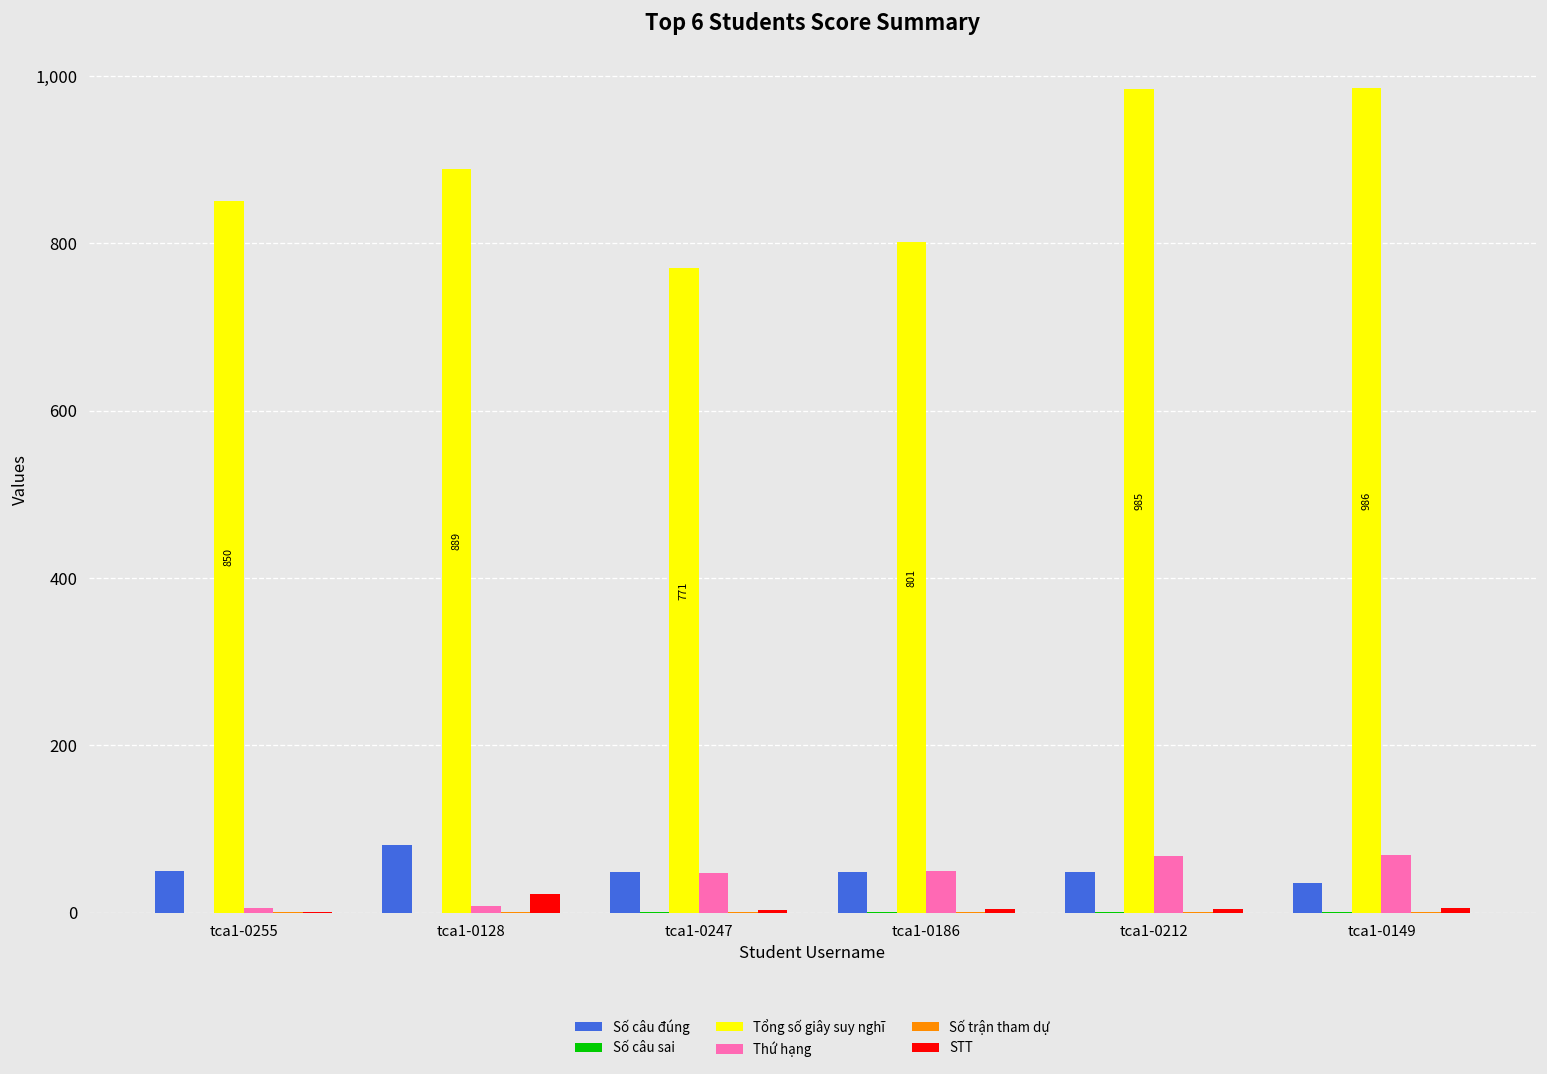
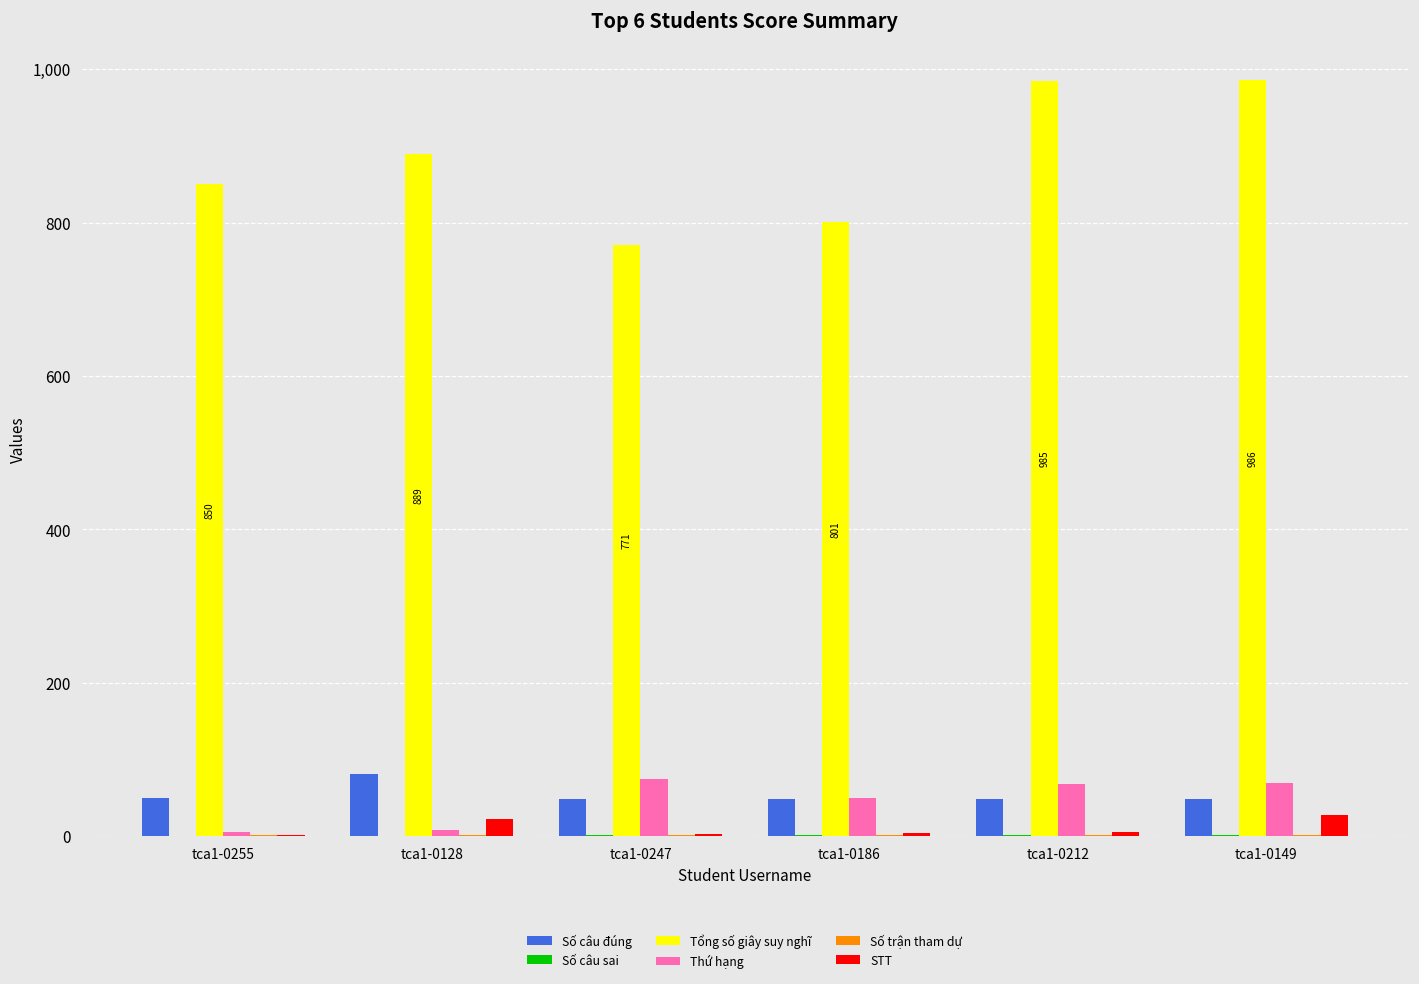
  {
    "Số câu đúng": {
      "tca1-0255": 50,
      "tca1-0128": 80,
      "tca1-0247": 50,
      "tca1-0186": 50,
      "tca1-0212": 50,
-     "tca1-0149": 40
+     "tca1-0149": 50
    },
    "Số câu sai": {
      "tca1-0255": 0,
      "tca1-0128": 0
    },
    "Tổng số giây suy nghĩ": {
      "tca1-0255": 850,
      "tca1-0128": 889,
      "tca1-0247": 771,
      "tca1-0186": 801,
      "tca1-0212": 985,
      "tca1-0149": 986
    },
    "Thứ hạng": {
      "tca1-0255": 10,
      "tca1-0128": 10,
-     "tca1-0247": 50,
+     "tca1-0247": 70,
      "tca1-0186": 50,
      "tca1-0212": 70,
      "tca1-0149": 70
    },
    "STT": {
      "tca1-0128": 20,
      "tca1-0186": 0,
      "tca1-0212": 10,
-     "tca1-0149": 10
+     "tca1-0149": 30
    }
  }
